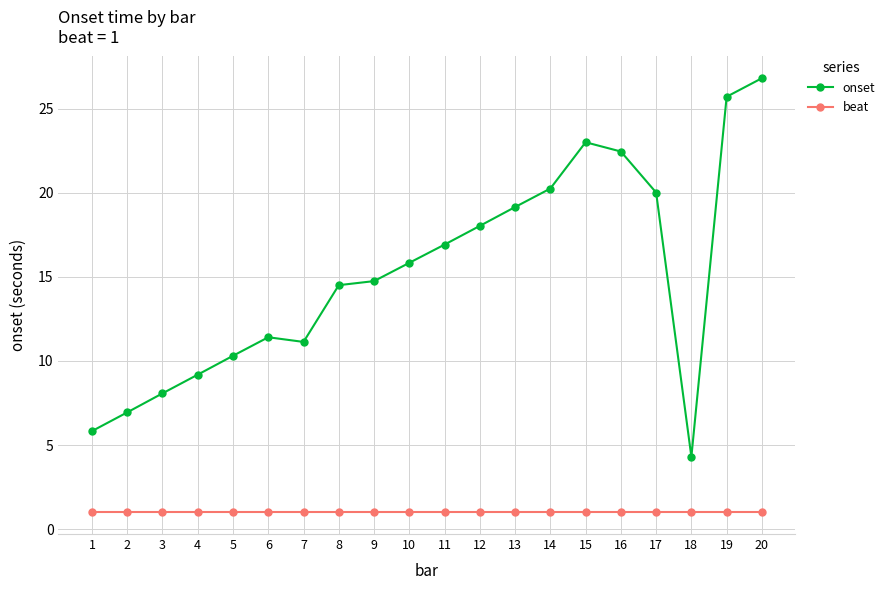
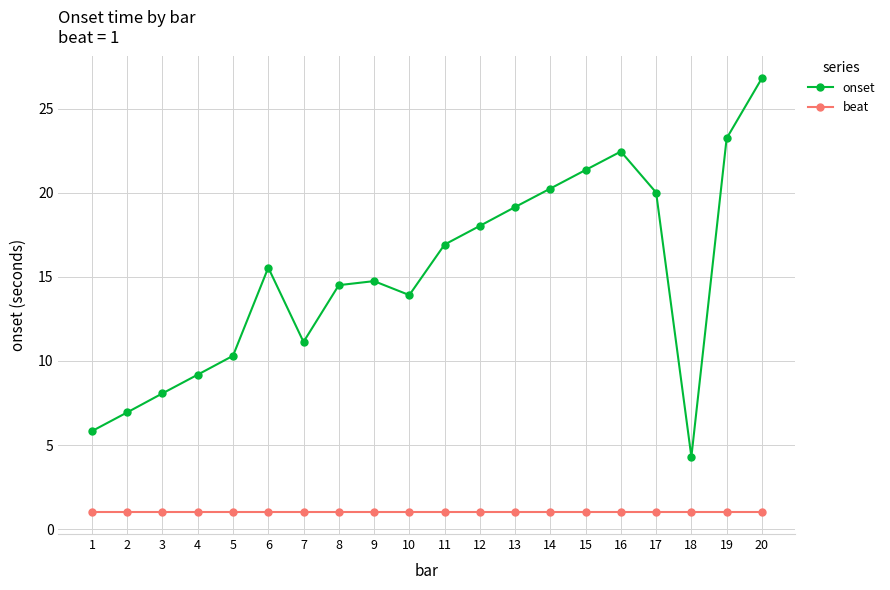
  {
    "onset": {
      "1": 5.8,
      "2": 6.9,
      "3": 8.1,
      "4": 9.2,
      "5": 10.3,
-     "6": 11.4,
+     "6": 15.5,
      "7": 11.1,
      "8": 14.5,
      "9": 14.7,
-     "10": 15.8,
+     "10": 13.9,
      "11": 16.9,
      "12": 18.0,
      "13": 19.2,
      "14": 20.3,
-     "15": 23.0,
+     "15": 21.4,
      "16": 22.5,
      "17": 20.0,
      "18": 4.3,
-     "19": 25.7,
+     "19": 23.2,
      "20": 26.8
    },
    "beat": {
      "1": 1.0,
      "2": 1.0,
      "3": 1.0,
      "4": 1.0,
      "5": 1.0,
      "6": 1.0,
      "7": 1.0,
      "8": 1.0,
      "9": 1.0,
      "10": 1.0,
      "11": 1.0,
      "12": 1.0,
      "13": 1.0,
      "14": 1.0,
      "15": 1.0,
      "16": 1.0,
      "17": 1.0,
      "18": 1.0,
      "19": 1.0,
      "20": 1.0
    }
  }
